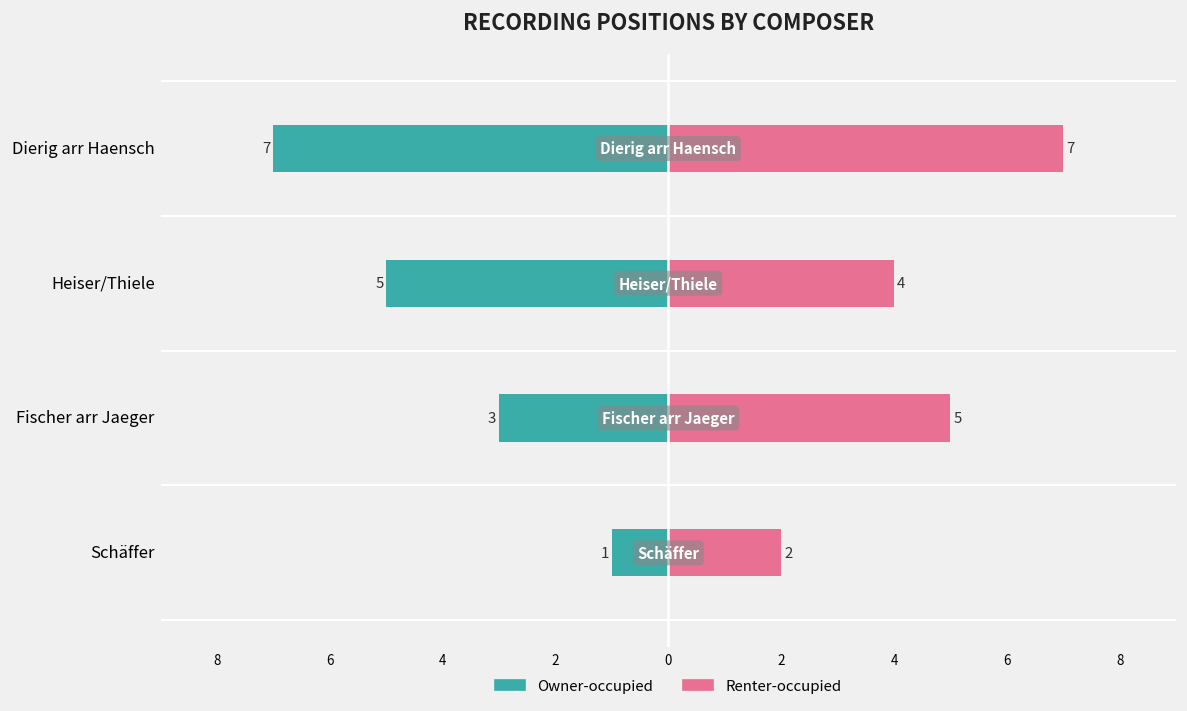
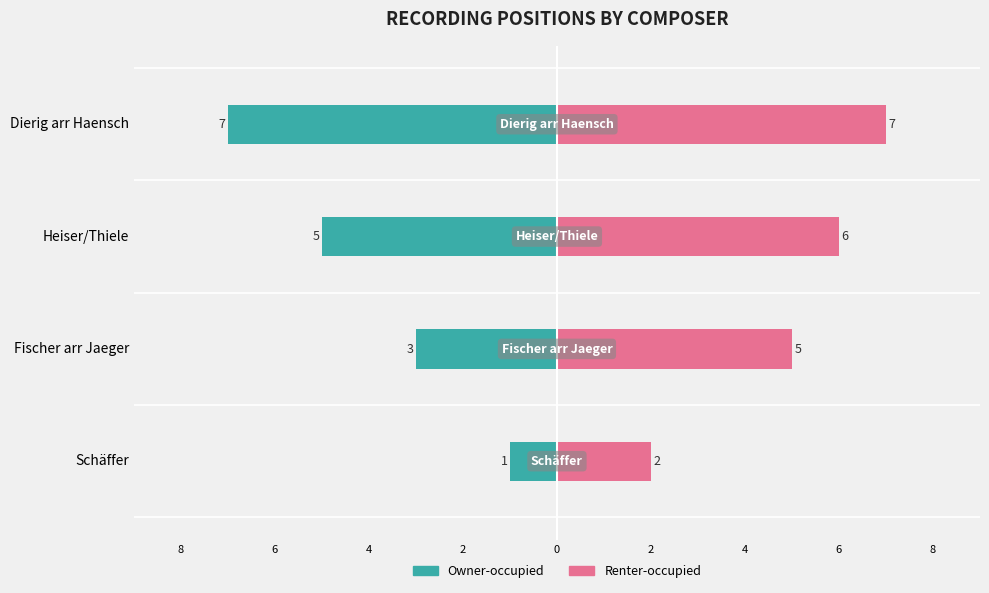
  {
    "Renter-occupied": {
      "Dierig arr Haensch": 7,
-     "Heiser/Thiele": 4,
+     "Heiser/Thiele": 6,
      "Fischer arr Jaeger": 5,
      "Schäffer": 2
    }
  }
